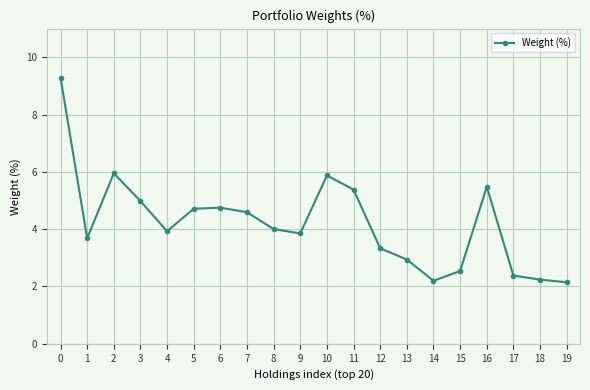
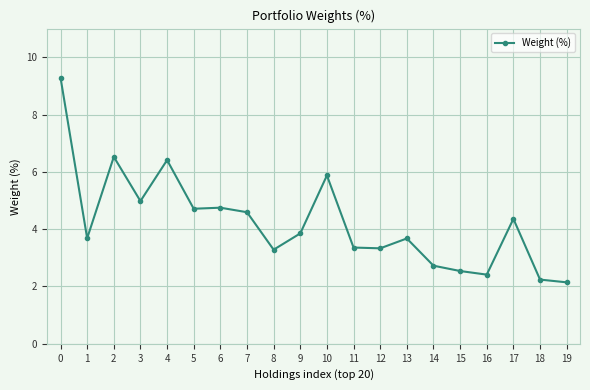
  {
    "0": 9.3,
    "1": 3.7,
-   "2": 6.0,
+   "2": 6.5,
    "3": 5.0,
-   "4": 3.9,
+   "4": 6.4,
    "5": 4.7,
    "6": 4.8,
    "7": 4.6,
-   "8": 4.0,
+   "8": 3.3,
    "9": 3.9,
    "10": 5.9,
-   "11": 5.4,
+   "11": 3.4,
    "12": 3.3,
-   "13": 2.9,
-   "14": 2.2,
+   "13": 3.7,
+   "14": 2.7,
    "15": 2.5,
-   "16": 5.5,
-   "17": 2.4,
+   "16": 2.4,
+   "17": 4.4,
    "18": 2.2,
    "19": 2.1
  }
